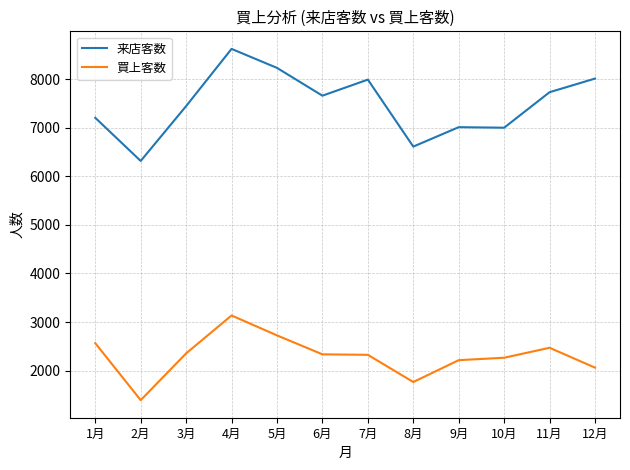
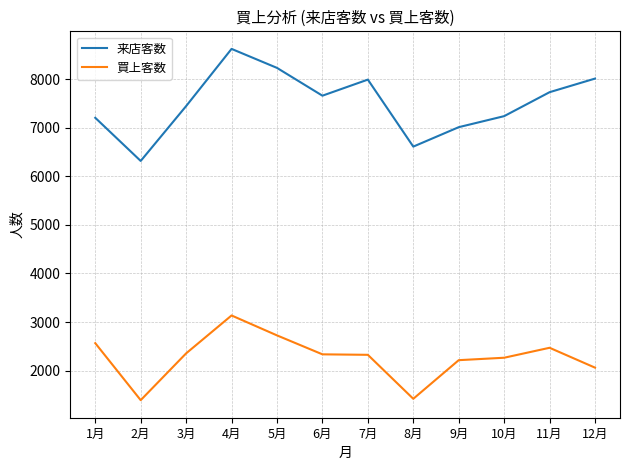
  {
    "来店客数": {
      "1月": 7200,
      "2月": 6300,
      "3月": 7400,
      "4月": 8600,
      "5月": 8200,
      "6月": 7700,
      "7月": 8000,
      "8月": 6600,
      "9月": 7000,
-     "10月": 7000,
+     "10月": 7200,
      "11月": 7700,
      "12月": 8000
    },
    "買上客数": {
      "1月": 2600,
      "2月": 1400,
      "3月": 2400,
      "4月": 3100,
      "5月": 2700,
      "6月": 2300,
      "7月": 2300,
-     "8月": 1800,
+     "8月": 1400,
      "9月": 2200,
      "10月": 2300,
      "11月": 2500,
      "12月": 2100
    }
  }
